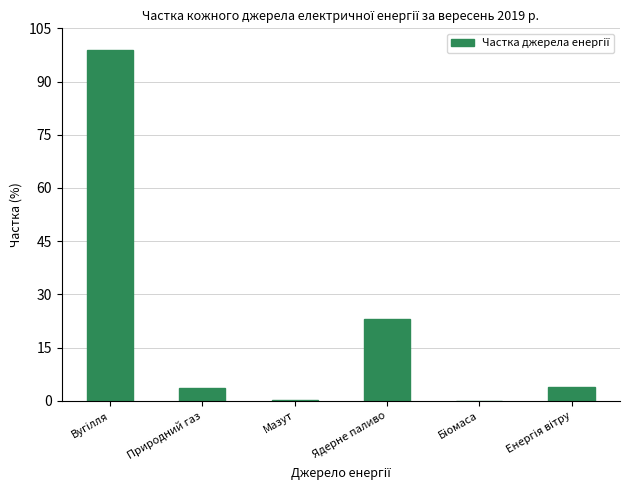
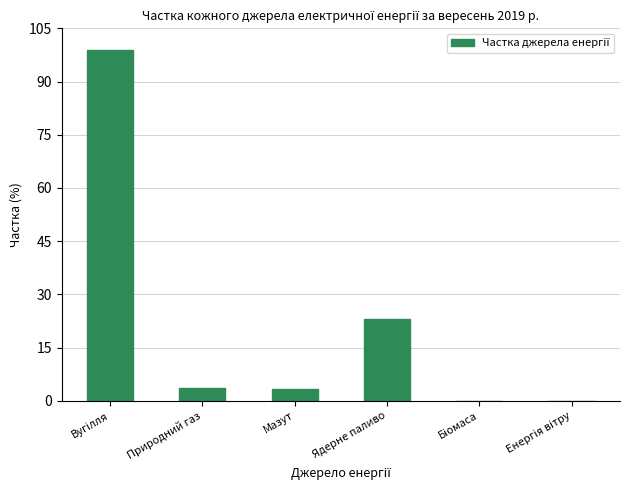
  {
    "Вугілля": 99,
    "Природний газ": 3,
-   "Мазут": 0,
+   "Мазут": 3,
    "Ядерне паливо": 23,
    "Біомаса": 0,
-   "Енергія вітру": 4
+   "Енергія вітру": 0
  }
